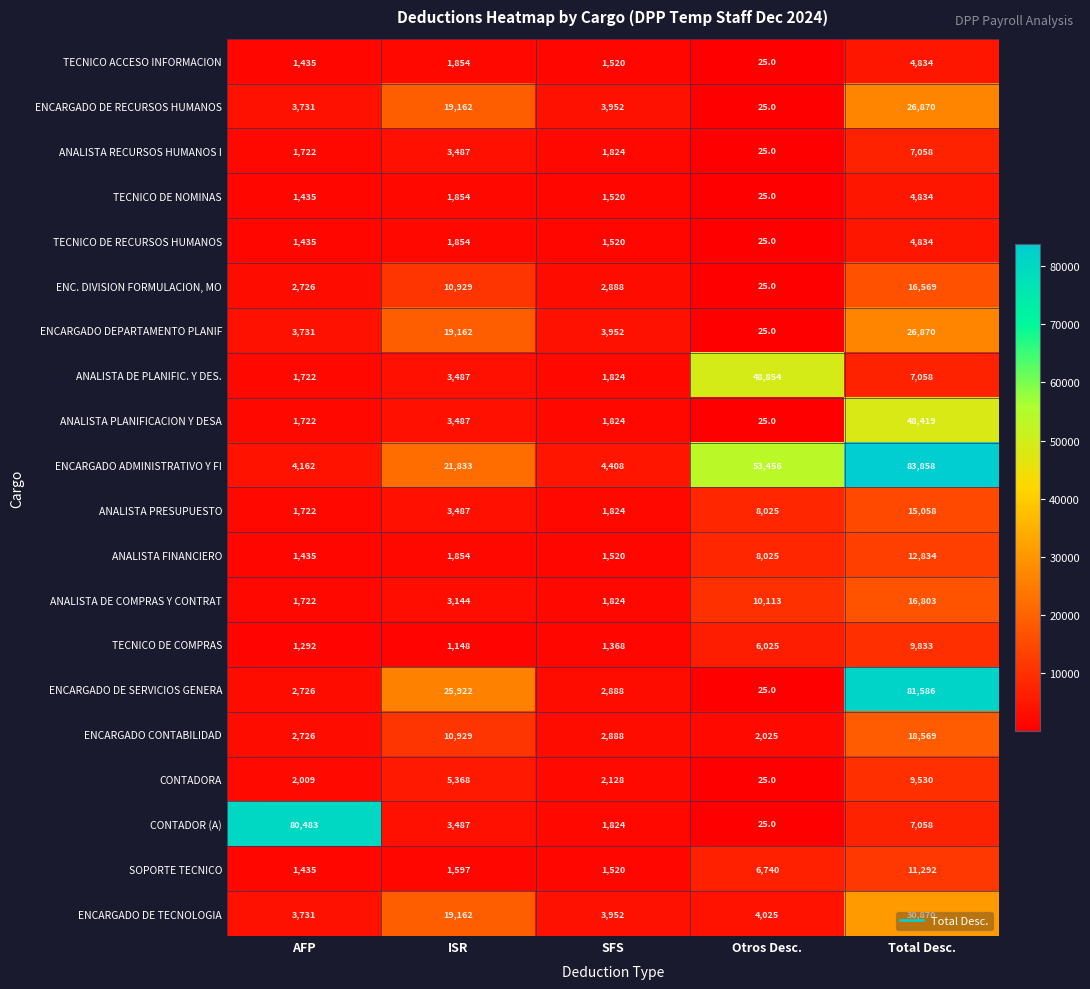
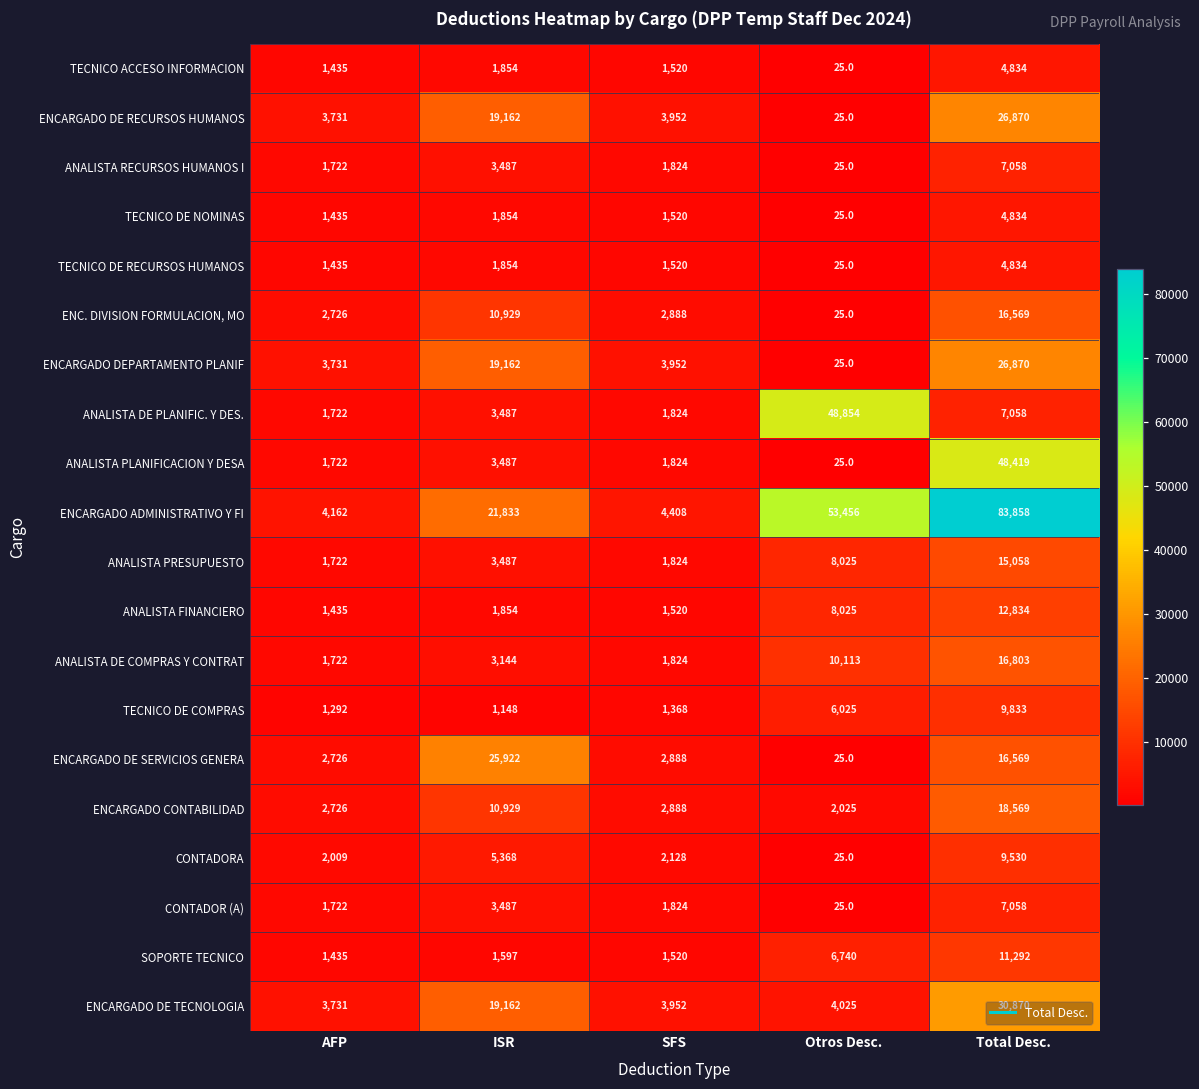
  {
    "TECNICO ACCESO INFORMACION": {
      "AFP": "1,435",
      "ISR": "1,854",
      "SFS": "1,520",
      "Otros Desc.": "25.0",
      "Total Desc.": "4,834"
    },
    "ENCARGADO DE RECURSOS HUMANOS": {
      "AFP": "3,731",
      "ISR": "19,162",
      "SFS": "3,952",
      "Otros Desc.": "25.0",
      "Total Desc.": "26,870"
    },
    "ANALISTA RECURSOS HUMANOS I": {
      "AFP": "1,722",
      "ISR": "3,487",
      "SFS": "1,824",
      "Otros Desc.": "25.0",
      "Total Desc.": "7,058"
    },
    "TECNICO DE NOMINAS": {
      "AFP": "1,435",
      "ISR": "1,854",
      "SFS": "1,520",
      "Otros Desc.": "25.0",
      "Total Desc.": "4,834"
    },
    "TECNICO DE RECURSOS HUMANOS": {
      "AFP": "1,435",
      "ISR": "1,854",
      "SFS": "1,520",
      "Otros Desc.": "25.0",
      "Total Desc.": "4,834"
    },
    "ENC. DIVISION FORMULACION, MO": {
      "AFP": "2,726",
      "ISR": "10,929",
      "SFS": "2,888",
      "Otros Desc.": "25.0",
      "Total Desc.": "16,569"
    },
    "ENCARGADO DEPARTAMENTO PLANIF": {
      "AFP": "3,731",
      "ISR": "19,162",
      "SFS": "3,952",
      "Otros Desc.": "25.0",
      "Total Desc.": "26,870"
    },
    "ANALISTA DE PLANIFIC. Y DES.": {
      "AFP": "1,722",
      "ISR": "3,487",
      "SFS": "1,824",
      "Otros Desc.": "48,854",
      "Total Desc.": "7,058"
    },
    "ANALISTA PLANIFICACION Y DESA": {
      "AFP": "1,722",
      "ISR": "3,487",
      "SFS": "1,824",
      "Otros Desc.": "25.0",
      "Total Desc.": "48,419"
    },
    "ENCARGADO ADMINISTRATIVO Y FI": {
      "AFP": "4,162",
      "ISR": "21,833",
      "SFS": "4,408",
      "Otros Desc.": "53,456",
      "Total Desc.": "83,858"
    },
    "ANALISTA PRESUPUESTO": {
      "AFP": "1,722",
      "ISR": "3,487",
      "SFS": "1,824",
      "Otros Desc.": "8,025",
      "Total Desc.": "15,058"
    },
    "ANALISTA FINANCIERO": {
      "AFP": "1,435",
      "ISR": "1,854",
      "SFS": "1,520",
      "Otros Desc.": "8,025",
      "Total Desc.": "12,834"
    },
    "ANALISTA DE COMPRAS Y CONTRAT": {
      "AFP": "1,722",
      "ISR": "3,144",
      "SFS": "1,824",
      "Otros Desc.": "10,113",
      "Total Desc.": "16,803"
    },
    "TECNICO DE COMPRAS": {
      "AFP": "1,292",
      "ISR": "1,148",
      "SFS": "1,368",
      "Otros Desc.": "6,025",
      "Total Desc.": "9,833"
    },
    "ENCARGADO DE SERVICIOS GENERA": {
      "AFP": "2,726",
      "ISR": "25,922",
      "SFS": "2,888",
      "Otros Desc.": "25.0",
-     "Total Desc.": "81,586"
+     "Total Desc.": "16,569"
    },
    "ENCARGADO CONTABILIDAD": {
      "AFP": "2,726",
      "ISR": "10,929",
      "SFS": "2,888",
      "Otros Desc.": "2,025",
      "Total Desc.": "18,569"
    },
    "CONTADORA": {
      "AFP": "2,009",
      "ISR": "5,368",
      "SFS": "2,128",
      "Otros Desc.": "25.0",
      "Total Desc.": "9,530"
    },
    "CONTADOR (A)": {
-     "AFP": "80,483",
+     "AFP": "1,722",
      "ISR": "3,487",
      "SFS": "1,824",
      "Otros Desc.": "25.0",
      "Total Desc.": "7,058"
    },
    "SOPORTE TECNICO": {
      "AFP": "1,435",
      "ISR": "1,597",
      "SFS": "1,520",
      "Otros Desc.": "6,740",
      "Total Desc.": "11,292"
    },
    "ENCARGADO DE TECNOLOGIA": {
      "AFP": "3,731",
      "ISR": "19,162",
      "SFS": "3,952",
      "Otros Desc.": "4,025"
    }
  }
